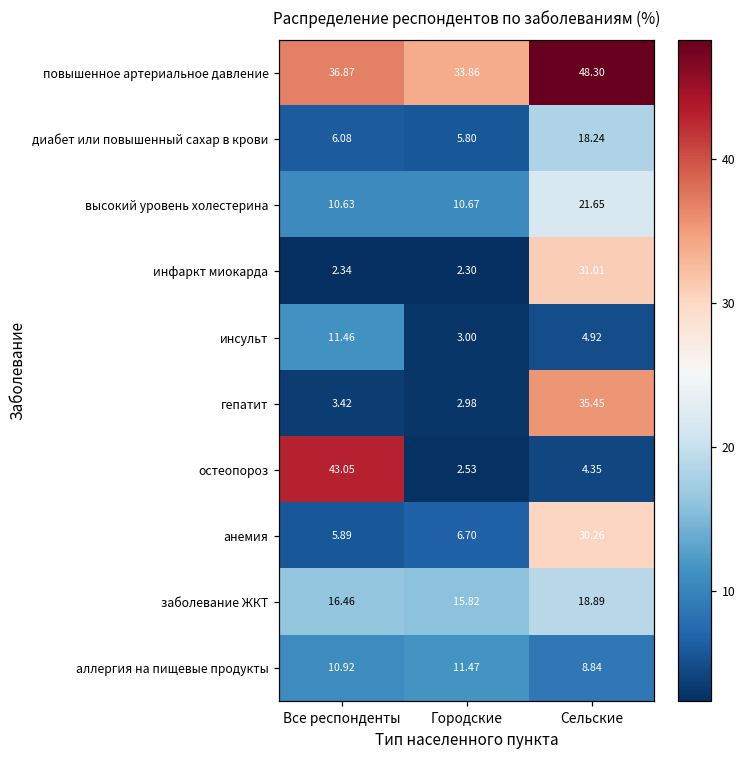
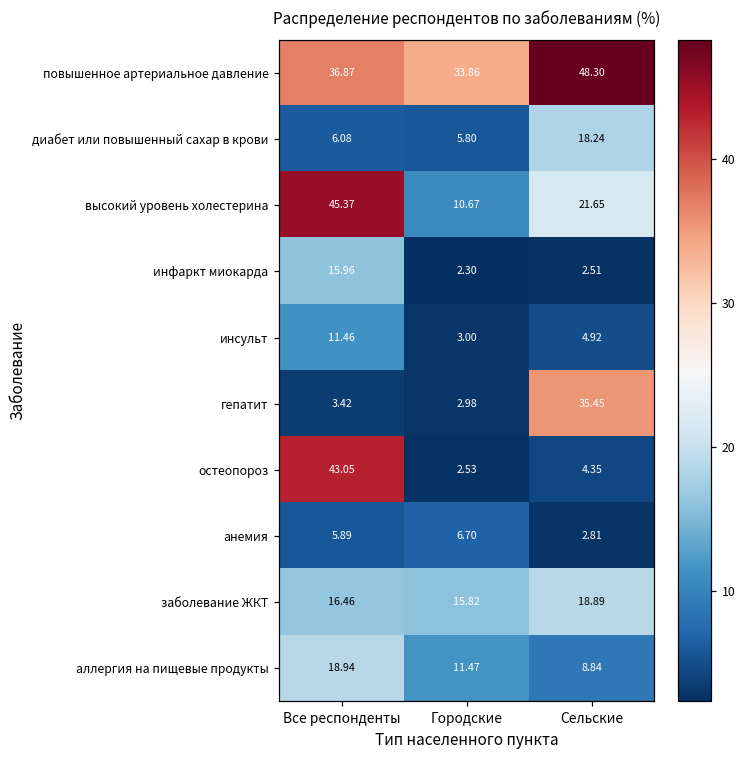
  {
    "повышенное артериальное давление": {
      "Все респонденты": 36.87,
      "Городские": 33.86,
      "Сельские": 48.30
    },
    "диабет или повышенный сахар в крови": {
      "Все респонденты": 6.08,
      "Городские": 5.80,
      "Сельские": 18.24
    },
    "высокий уровень холестерина": {
-     "Все респонденты": 10.63,
+     "Все респонденты": 45.37,
      "Городские": 10.67,
      "Сельские": 21.65
    },
    "инфаркт миокарда": {
-     "Все респонденты": 2.34,
+     "Все респонденты": 15.96,
      "Городские": 2.30,
-     "Сельские": 31.01
+     "Сельские": 2.51
    },
    "инсульт": {
      "Все респонденты": 11.46,
      "Городские": 3.00,
      "Сельские": 4.92
    },
    "гепатит": {
      "Все респонденты": 3.42,
      "Городские": 2.98,
      "Сельские": 35.45
    },
    "остеопороз": {
      "Все респонденты": 43.05,
      "Городские": 2.53,
      "Сельские": 4.35
    },
    "анемия": {
      "Все респонденты": 5.89,
      "Городские": 6.70,
-     "Сельские": 30.26
+     "Сельские": 2.81
    },
    "заболевание ЖКТ": {
      "Все респонденты": 16.46,
      "Городские": 15.82,
      "Сельские": 18.89
    },
    "аллергия на пищевые продукты": {
-     "Все респонденты": 10.92,
+     "Все респонденты": 18.94,
      "Городские": 11.47,
      "Сельские": 8.84
    }
  }
